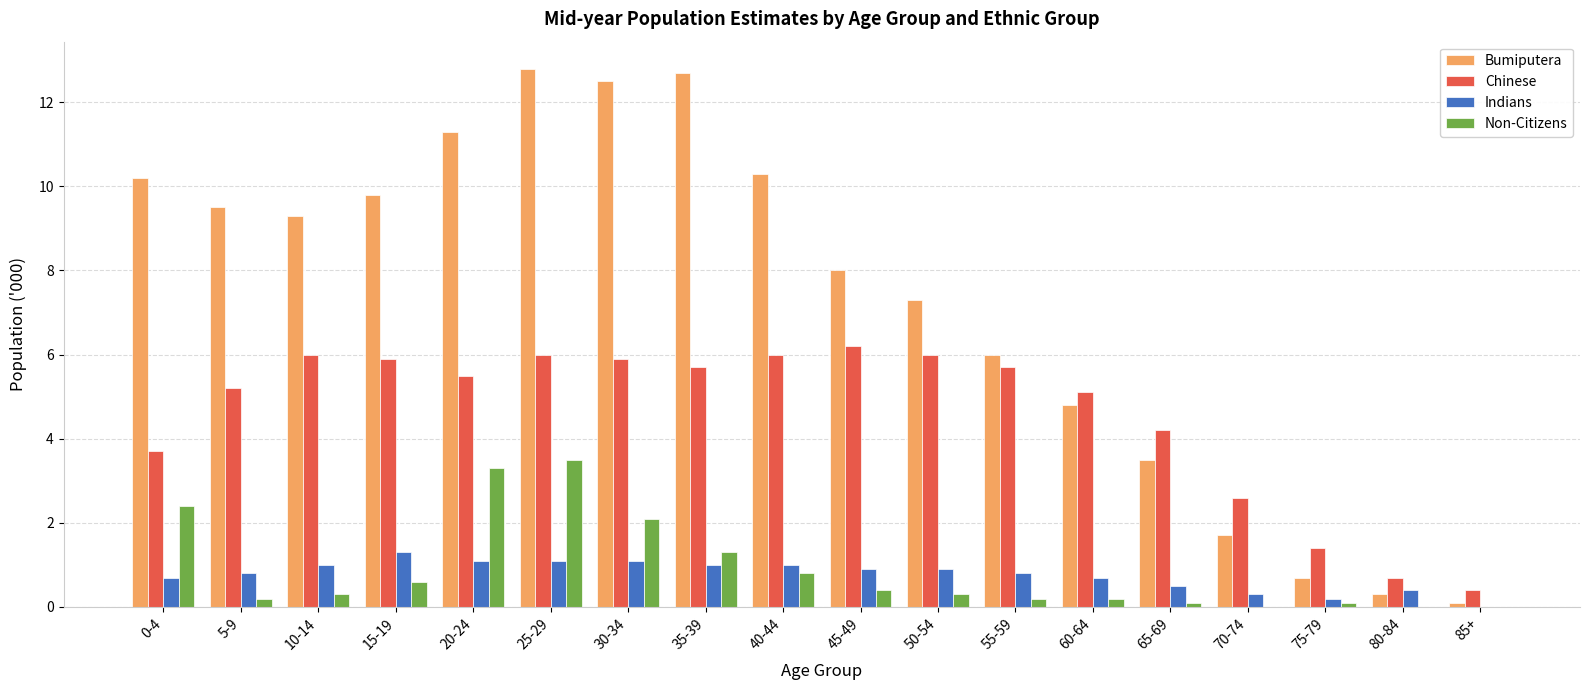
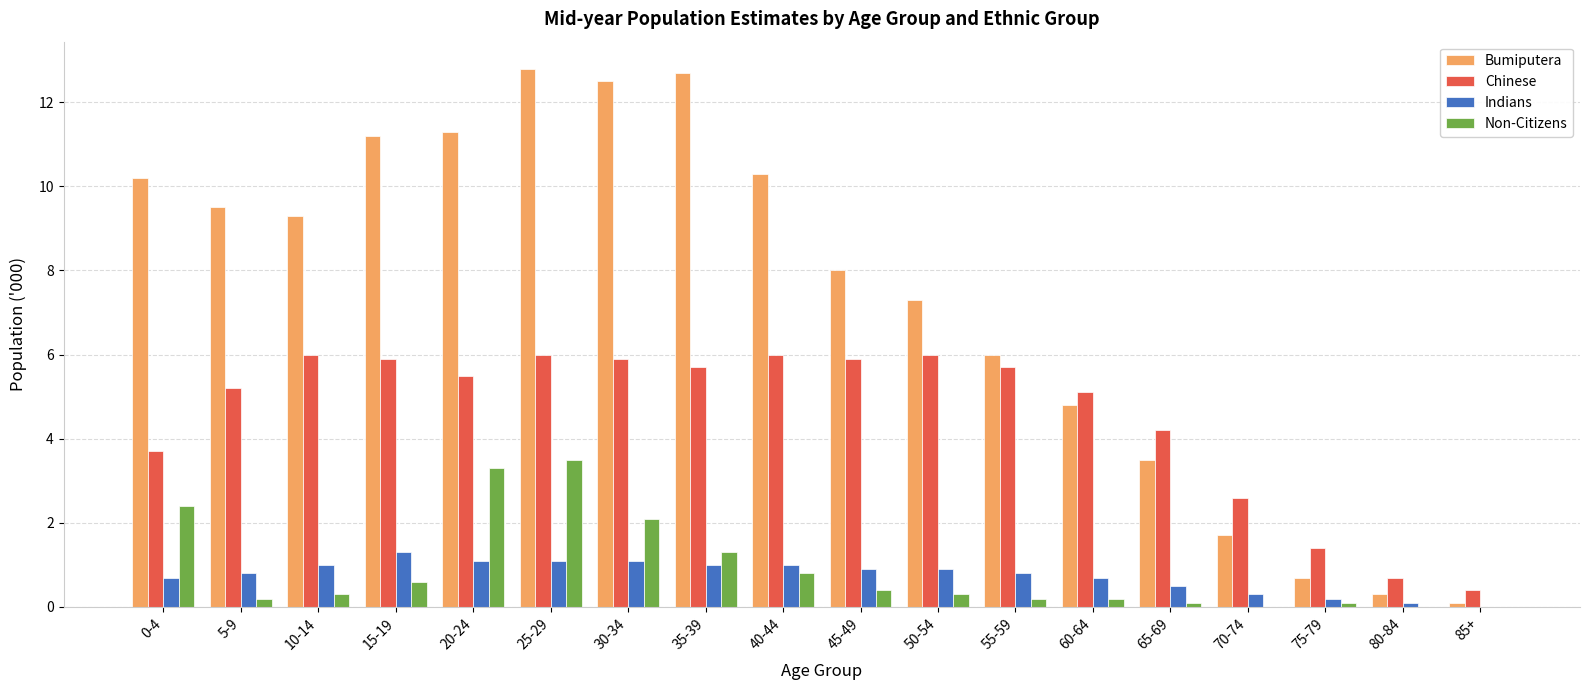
  {
    "Bumiputera": {
      "0-4": 10.2,
      "5-9": 9.5,
      "10-14": 9.3,
-     "15-19": 9.8,
+     "15-19": 11.2,
      "20-24": 11.3,
      "25-29": 12.8,
      "30-34": 12.5,
      "35-39": 12.7,
      "40-44": 10.3,
      "45-49": 8.0,
      "50-54": 7.3,
      "55-59": 6.0,
      "60-64": 4.8,
      "65-69": 3.5,
      "70-74": 1.7,
      "75-79": 0.7,
      "80-84": 0.3,
      "85+": 0.1
    },
    "Chinese": {
      "0-4": 3.7,
      "5-9": 5.2,
      "10-14": 6.0,
      "15-19": 5.9,
      "20-24": 5.5,
      "25-29": 6.0,
      "30-34": 5.9,
      "35-39": 5.7,
      "40-44": 6.0,
-     "45-49": 6.2,
+     "45-49": 5.9,
      "50-54": 6.0,
      "55-59": 5.7,
      "60-64": 5.1,
      "65-69": 4.2,
      "70-74": 2.6,
      "75-79": 1.4,
      "80-84": 0.7,
      "85+": 0.4
    },
    "Indians": {
      "0-4": 0.7,
      "5-9": 0.8,
      "10-14": 1.0,
      "15-19": 1.3,
      "20-24": 1.1,
      "25-29": 1.1,
      "30-34": 1.1,
      "35-39": 1.0,
      "40-44": 1.0,
      "45-49": 0.9,
      "50-54": 0.9,
      "55-59": 0.8,
      "60-64": 0.7,
      "65-69": 0.5,
      "70-74": 0.3,
      "75-79": 0.2,
-     "80-84": 0.4,
+     "80-84": 0.1,
      "85+": 0.0
    },
    "Non-Citizens": {
      "0-4": 2.4,
      "5-9": 0.2,
      "10-14": 0.3,
      "15-19": 0.6,
      "20-24": 3.3,
      "25-29": 3.5,
      "30-34": 2.1,
      "35-39": 1.3,
      "40-44": 0.8,
      "45-49": 0.4,
      "50-54": 0.3,
      "55-59": 0.2,
      "60-64": 0.2,
      "65-69": 0.1,
      "70-74": 0.0,
      "75-79": 0.1,
      "80-84": 0.0,
      "85+": 0.0
    }
  }
